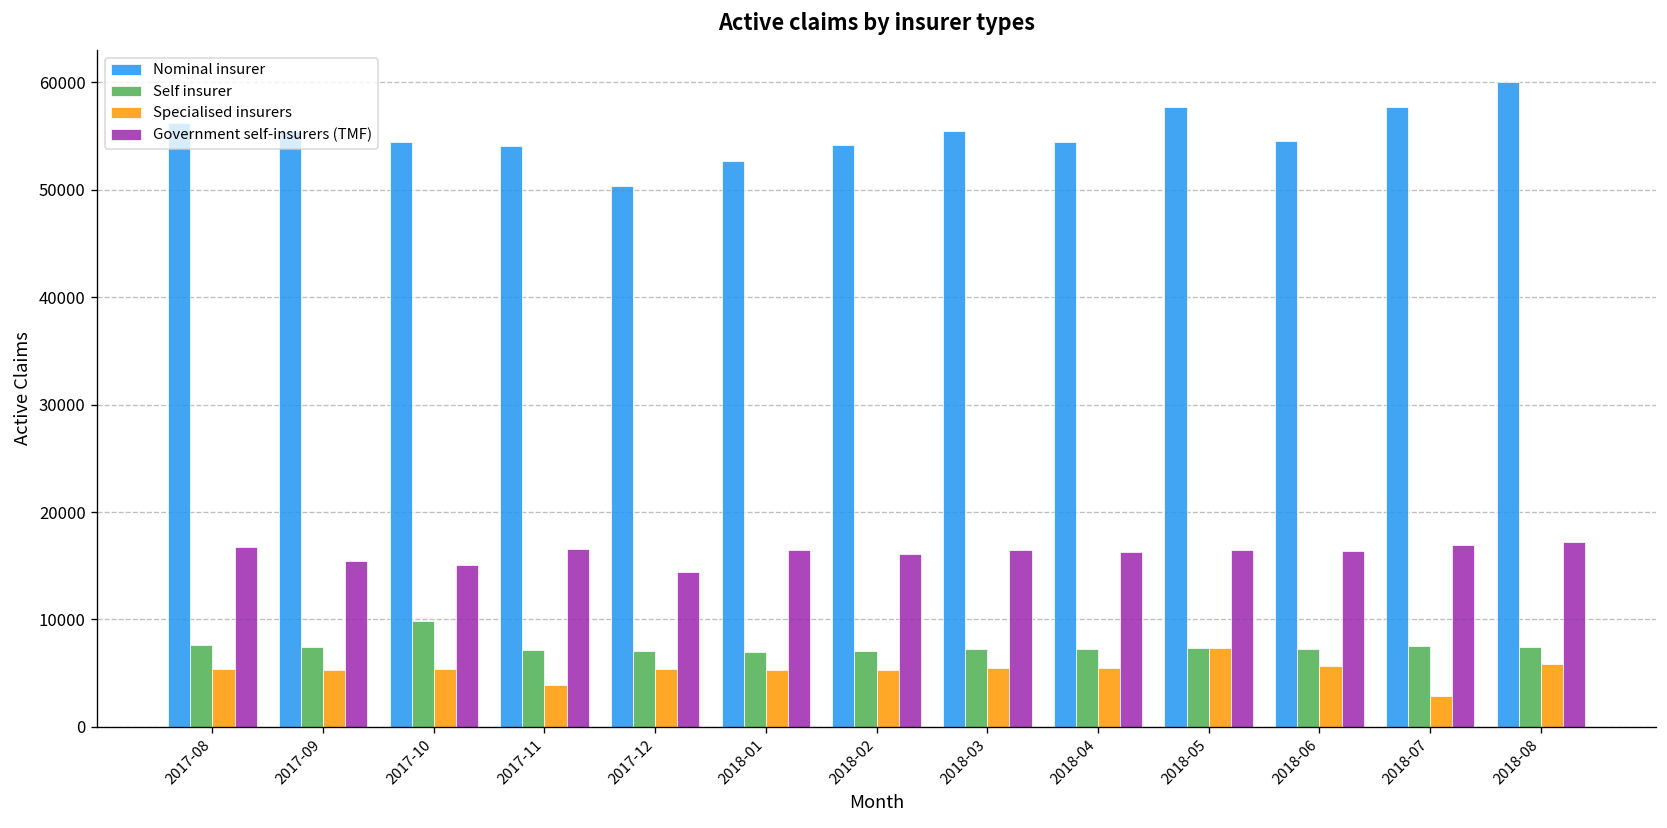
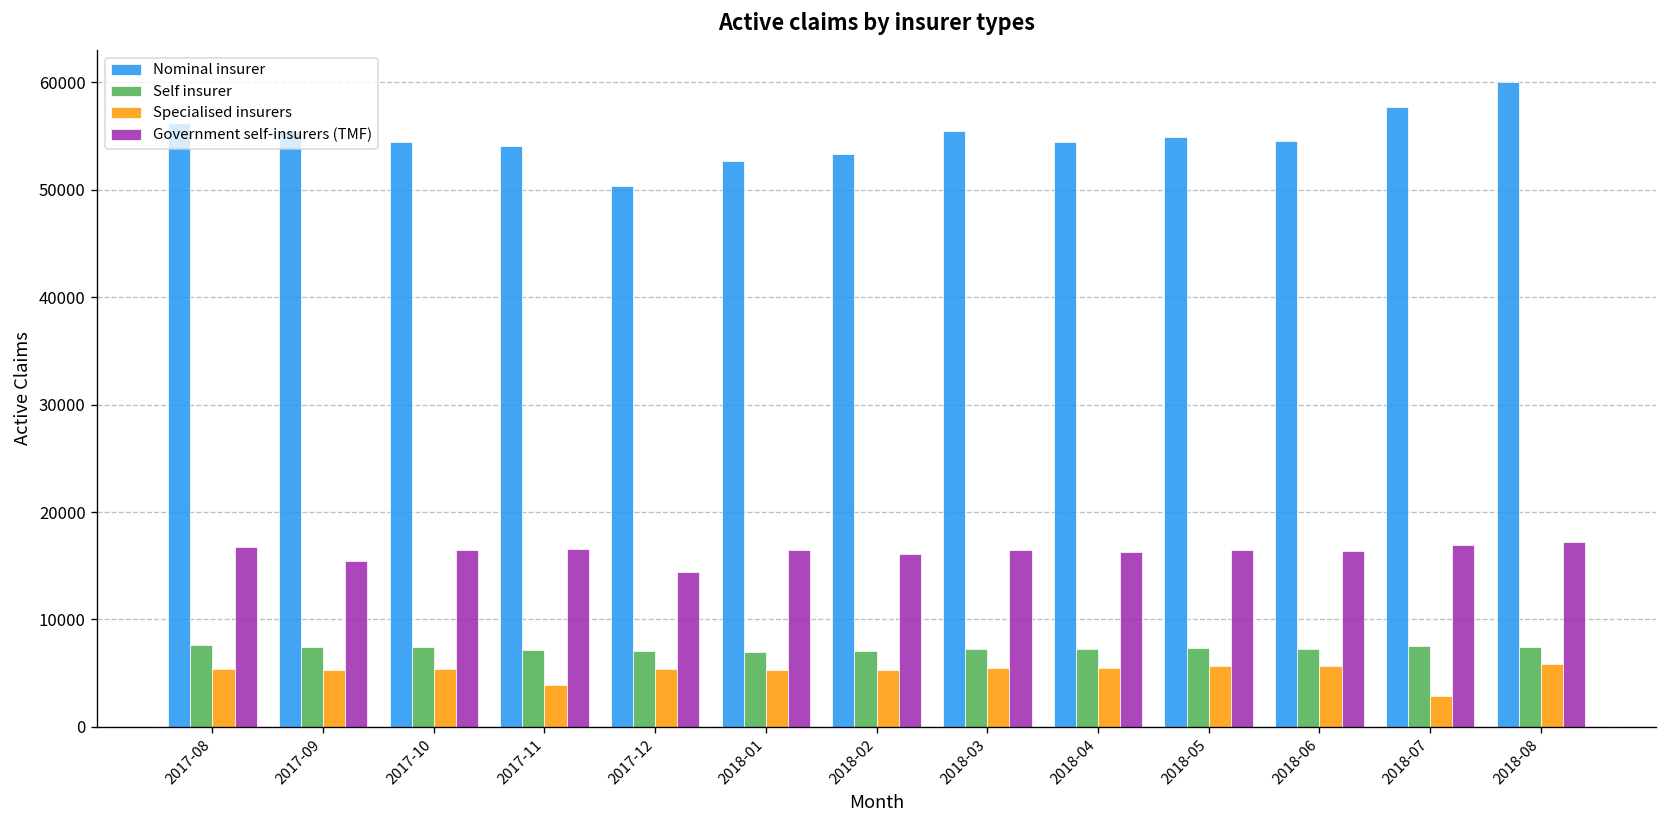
  {
    "Nominal insurer": {
      "2017-10": 54000,
      "2017-11": 54000,
      "2017-12": 50000,
      "2018-01": 53000,
-     "2018-02": 54000,
+     "2018-02": 53000,
      "2018-03": 55000,
      "2018-04": 54000,
-     "2018-05": 58000,
+     "2018-05": 55000,
      "2018-06": 55000,
      "2018-07": 58000,
      "2018-08": 60000
    },
    "Self insurer": {
      "2017-08": 8000,
      "2017-09": 7000,
-     "2017-10": 10000,
+     "2017-10": 7000,
      "2017-11": 7000,
      "2017-12": 7000,
      "2018-01": 7000,
      "2018-02": 7000,
      "2018-03": 7000,
      "2018-04": 7000,
      "2018-05": 7000,
      "2018-06": 7000,
      "2018-07": 8000,
      "2018-08": 7000
    },
    "Specialised insurers": {
      "2017-08": 5000,
      "2017-09": 5000,
      "2017-10": 5000,
      "2017-11": 4000,
      "2017-12": 5000,
      "2018-01": 5000,
      "2018-02": 5000,
      "2018-03": 6000,
      "2018-04": 5000,
-     "2018-05": 7000,
+     "2018-05": 6000,
      "2018-06": 6000,
      "2018-07": 3000,
      "2018-08": 6000
    },
    "Government self-insurers (TMF)": {
      "2017-08": 17000,
      "2017-09": 15000,
-     "2017-10": 15000,
+     "2017-10": 16000,
      "2017-11": 17000,
      "2017-12": 14000,
      "2018-01": 17000,
      "2018-02": 16000,
      "2018-03": 17000,
      "2018-04": 16000,
      "2018-05": 16000,
      "2018-06": 16000,
      "2018-07": 17000,
      "2018-08": 17000
    }
  }
